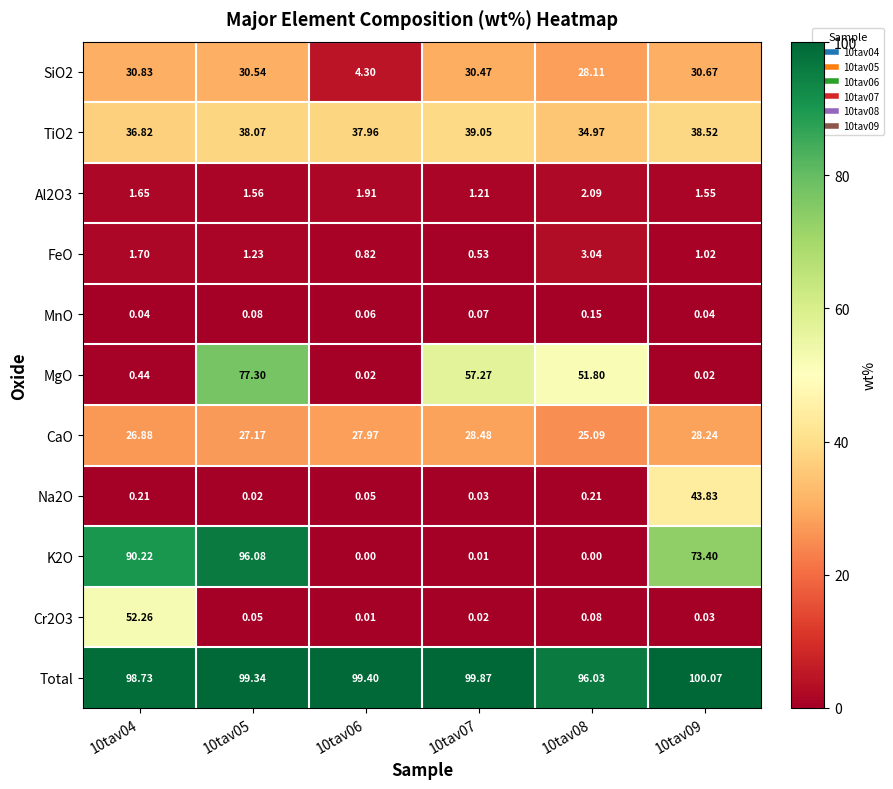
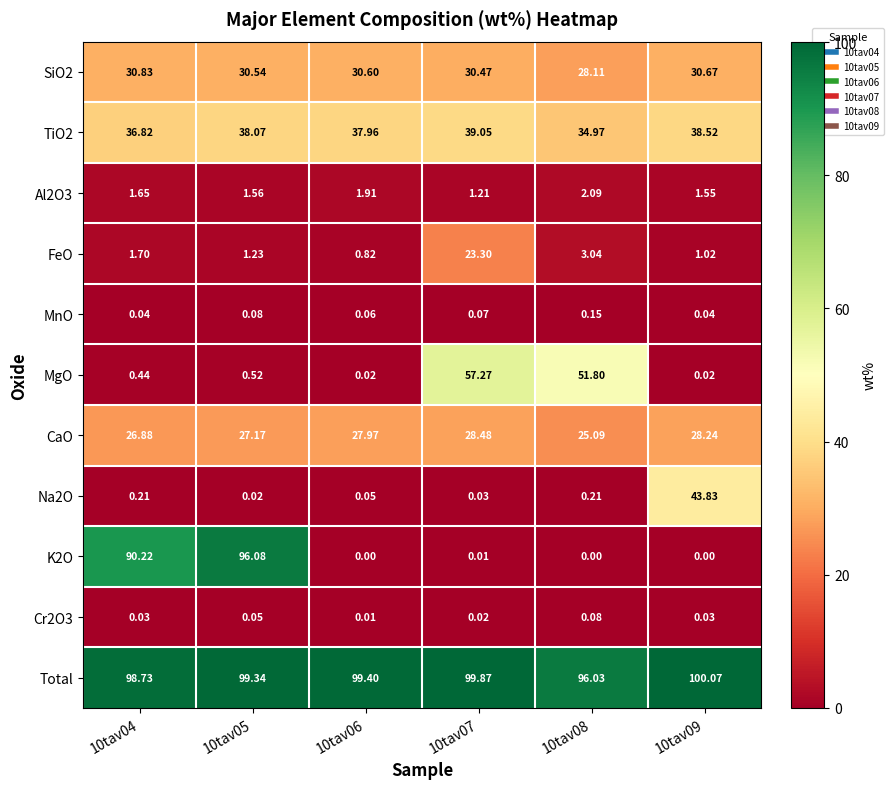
  {
    "SiO2": {
      "10tav04": 30.83,
      "10tav05": 30.54,
-     "10tav06": 4.30,
+     "10tav06": 30.60,
      "10tav07": 30.47,
      "10tav08": 28.11,
      "10tav09": 30.67
    },
    "TiO2": {
      "10tav04": 36.82,
      "10tav05": 38.07,
      "10tav06": 37.96,
      "10tav07": 39.05,
      "10tav08": 34.97,
      "10tav09": 38.52
    },
    "Al2O3": {
      "10tav04": 1.65,
      "10tav05": 1.56,
      "10tav06": 1.91,
      "10tav07": 1.21,
      "10tav08": 2.09,
      "10tav09": 1.55
    },
    "FeO": {
      "10tav04": 1.70,
      "10tav05": 1.23,
      "10tav06": 0.82,
-     "10tav07": 0.53,
+     "10tav07": 23.30,
      "10tav08": 3.04,
      "10tav09": 1.02
    },
    "MnO": {
      "10tav04": 0.04,
      "10tav05": 0.08,
      "10tav06": 0.06,
      "10tav07": 0.07,
      "10tav08": 0.15,
      "10tav09": 0.04
    },
    "MgO": {
      "10tav04": 0.44,
-     "10tav05": 77.30,
+     "10tav05": 0.52,
      "10tav06": 0.02,
      "10tav07": 57.27,
      "10tav08": 51.80,
      "10tav09": 0.02
    },
    "CaO": {
      "10tav04": 26.88,
      "10tav05": 27.17,
      "10tav06": 27.97,
      "10tav07": 28.48,
      "10tav08": 25.09,
      "10tav09": 28.24
    },
    "Na2O": {
      "10tav04": 0.21,
      "10tav05": 0.02,
      "10tav06": 0.05,
      "10tav07": 0.03,
      "10tav08": 0.21,
      "10tav09": 43.83
    },
    "K2O": {
      "10tav04": 90.22,
      "10tav05": 96.08,
      "10tav06": 0.00,
      "10tav07": 0.01,
      "10tav08": 0.00,
-     "10tav09": 73.40
+     "10tav09": 0.00
    },
    "Cr2O3": {
-     "10tav04": 52.26,
+     "10tav04": 0.03,
      "10tav05": 0.05,
      "10tav06": 0.01,
      "10tav07": 0.02,
      "10tav08": 0.08,
      "10tav09": 0.03
    },
    "Total": {
      "10tav04": 98.73,
      "10tav05": 99.34,
      "10tav06": 99.40,
      "10tav07": 99.87,
      "10tav08": 96.03,
      "10tav09": 100.07
    }
  }
